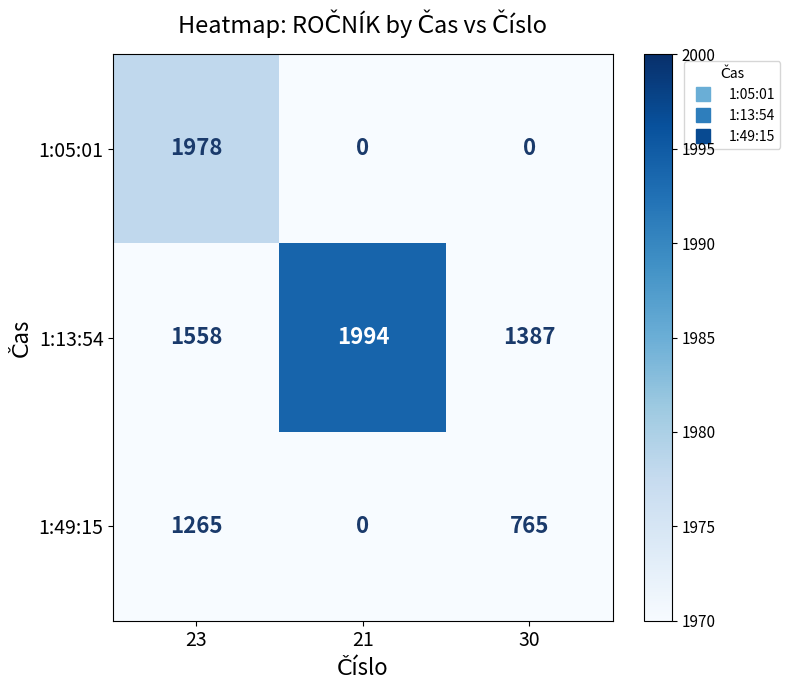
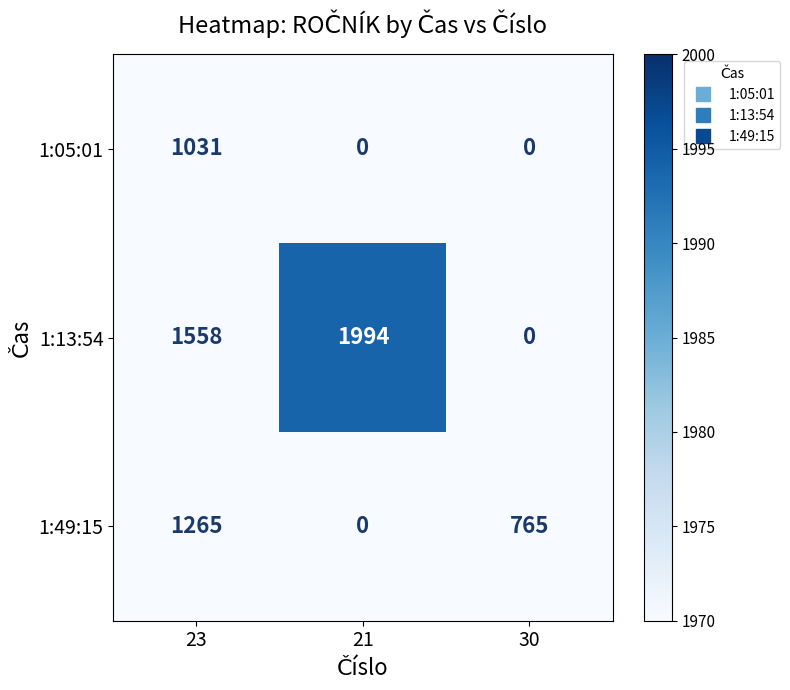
  {
    "1:05:01": {
-     "23": 1978,
+     "23": 1031,
      "21": 0,
      "30": 0
    },
    "1:13:54": {
      "23": 1558,
      "21": 1994,
-     "30": 1387
+     "30": 0
    },
    "1:49:15": {
      "23": 1265,
      "21": 0,
      "30": 765
    }
  }
